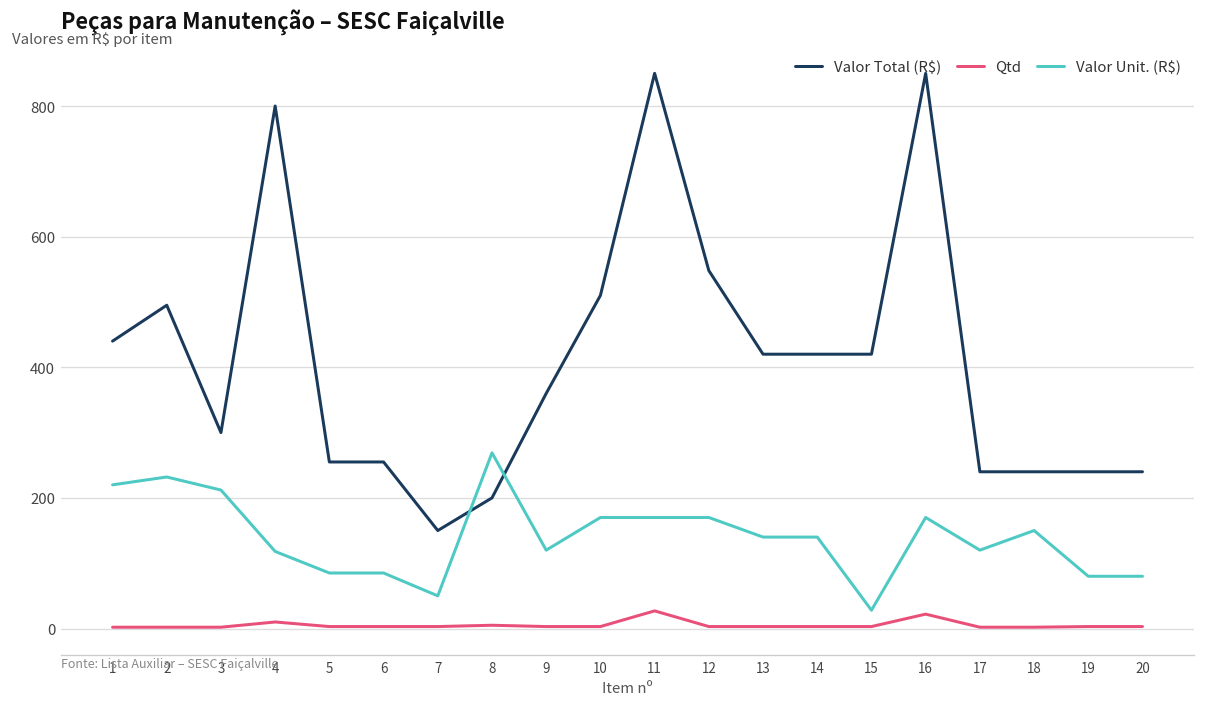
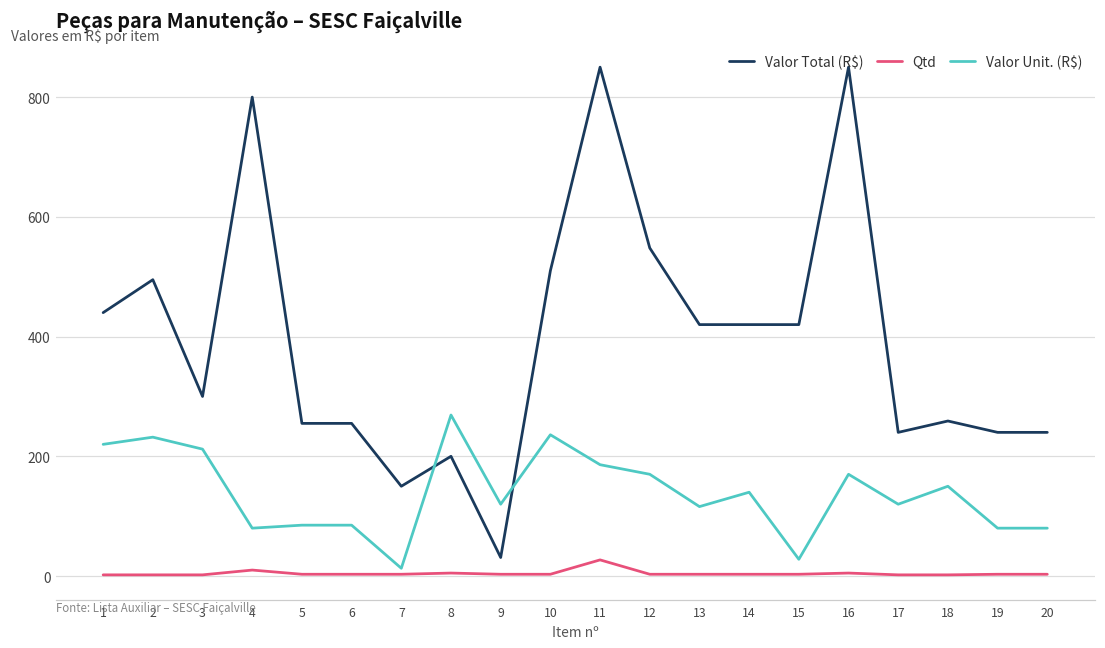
  {
    "Valor Total (R$)": {
      "1": 440,
      "2": 500,
      "3": 300,
      "4": 800,
      "5": 260,
      "6": 260,
      "7": 150,
      "8": 200,
-     "9": 360,
+     "9": 30,
      "10": 510,
      "11": 850,
      "12": 550,
      "13": 420,
      "14": 420,
      "15": 420,
      "16": 850,
      "17": 240,
-     "18": 240,
+     "18": 260,
      "19": 240,
      "20": 240
    },
    "Qtd": {
      "1": 0,
      "2": 0,
      "3": 0,
      "4": 10,
      "5": 0,
      "6": 0,
      "7": 0,
      "8": 10,
      "9": 0,
      "10": 0,
      "11": 30,
      "12": 0,
      "13": 0,
      "14": 0,
      "15": 0,
-     "16": 20,
+     "16": 10,
      "17": 0,
      "18": 0,
      "19": 0,
      "20": 0
    },
    "Valor Unit. (R$)": {
      "1": 220,
      "2": 230,
      "3": 210,
-     "4": 120,
+     "4": 80,
      "5": 90,
      "6": 90,
-     "7": 50,
+     "7": 10,
      "8": 270,
      "9": 120,
-     "10": 170,
-     "11": 170,
+     "10": 240,
+     "11": 190,
      "12": 170,
-     "13": 140,
+     "13": 120,
      "14": 140,
      "15": 30,
      "16": 170,
      "17": 120,
      "18": 150,
      "19": 80,
      "20": 80
    }
  }
